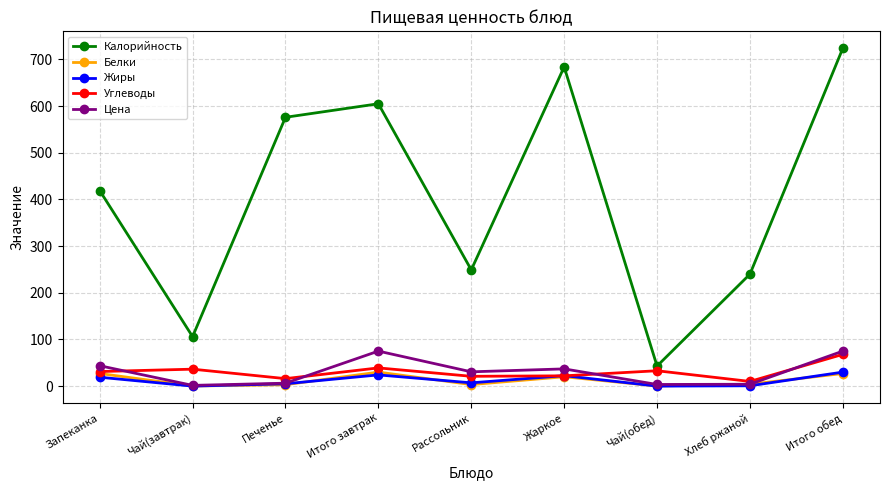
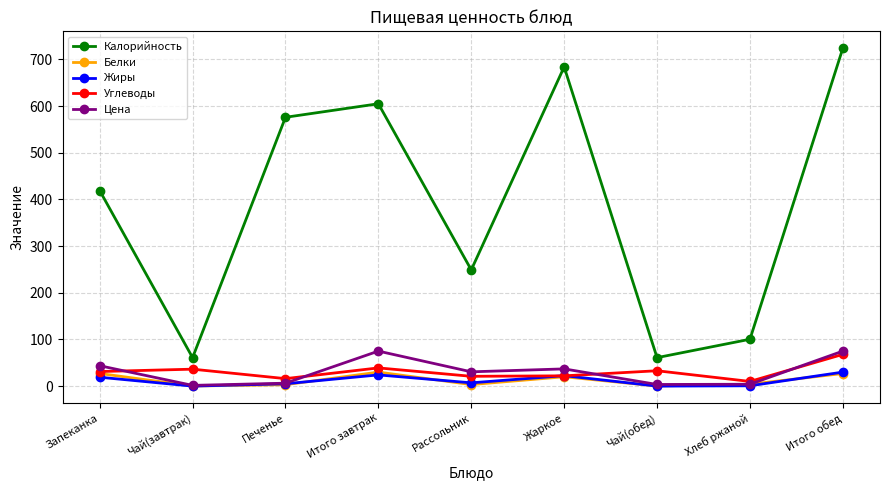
  {
    "Калорийность": {
      "Запеканка": 420,
-     "Чай(завтрак)": 110,
+     "Чай(завтрак)": 60,
      "Печенье": 580,
      "Итого завтрак": 610,
      "Рассольник": 250,
      "Жаркое": 680,
-     "Чай(обед)": 40,
-     "Хлеб ржаной": 240,
+     "Чай(обед)": 60,
+     "Хлеб ржаной": 100,
      "Итого обед": 720
    },
    "Белки": {
      "Итого завтрак": 30
    },
    "Жиры": {
      "Запеканка": 20,
      "Итого завтрак": 20
    },
    "Углеводы": {
      "Чай(завтрак)": 40,
      "Печенье": 20,
      "Итого завтрак": 40,
      "Рассольник": 20,
      "Чай(обед)": 30,
      "Хлеб ржаной": 10,
      "Итого обед": 70
    },
    "Цена": {
      "Запеканка": 40,
      "Итого завтрак": 80,
      "Рассольник": 30,
      "Жаркое": 40,
      "Итого обед": 80
    }
  }
